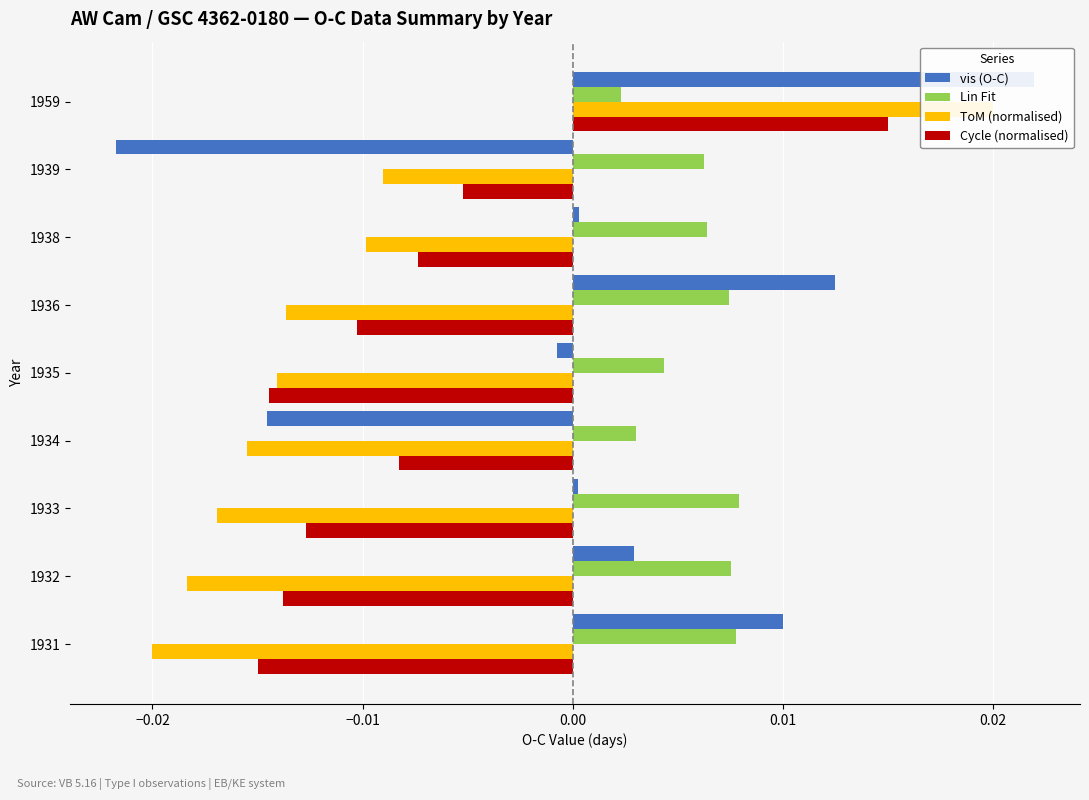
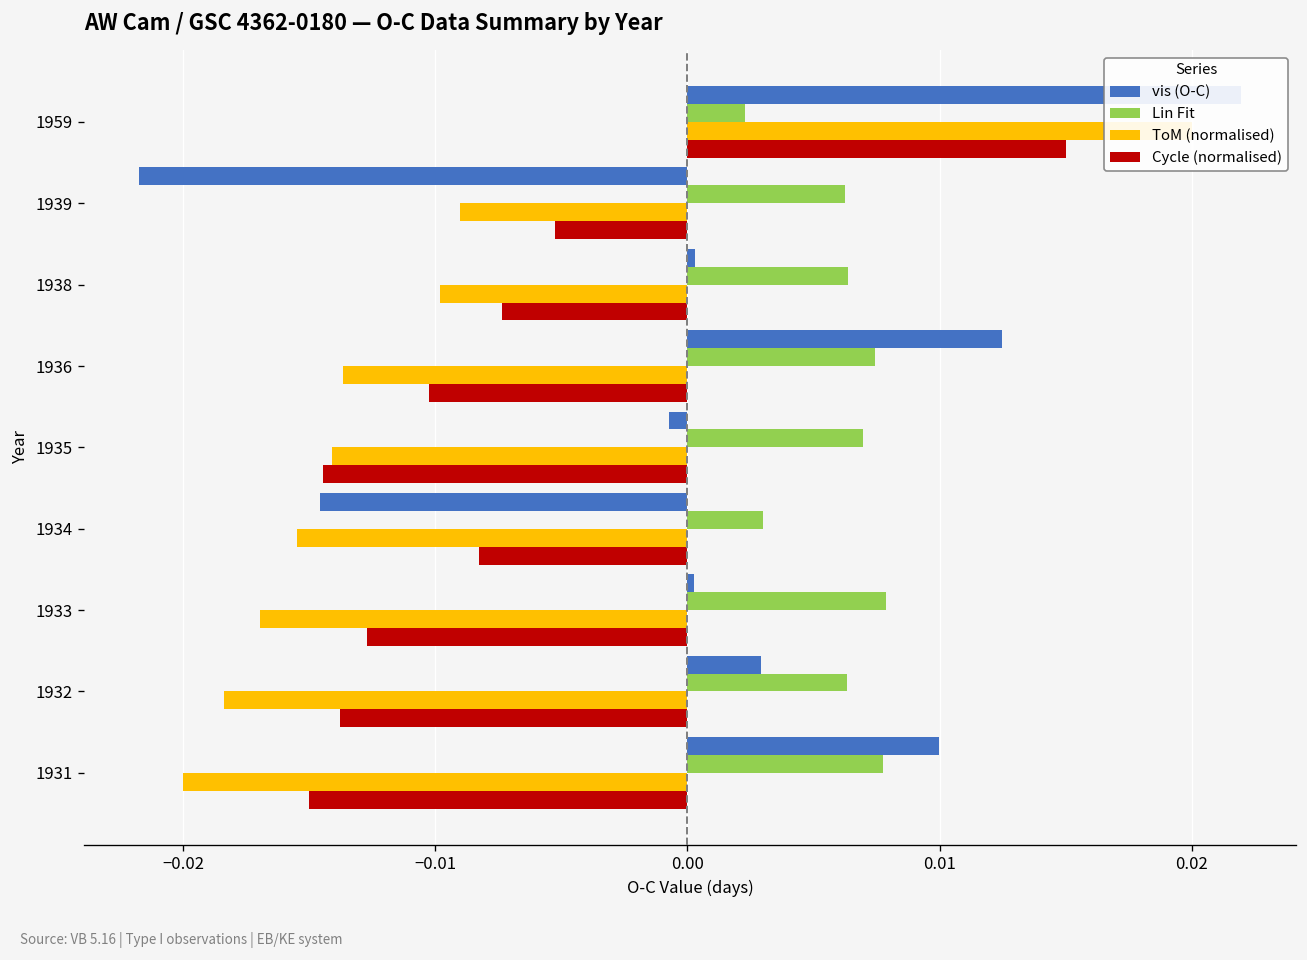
  {
    "vis (O-C)": {
      "1939": -0.0217,
      "1938": 0.0003,
      "1936": 0.0125,
      "1935": -0.0007,
      "1934": -0.0146,
      "1933": 0.0003,
      "1932": 0.0029,
      "1931": 0.0100
    },
    "Lin Fit": {
      "1959": 0.0023,
      "1939": 0.0063,
      "1938": 0.0064,
      "1936": 0.0074,
-     "1935": 0.0044,
+     "1935": 0.0069,
      "1934": 0.0030,
      "1933": 0.0079,
-     "1932": 0.0075,
+     "1932": 0.0063,
      "1931": 0.0078
    },
    "ToM (normalised)": {
      "1939": -0.0090,
      "1938": -0.0098,
      "1936": -0.0137,
      "1935": -0.0141,
      "1934": -0.0155,
      "1933": -0.0169,
      "1932": -0.0184,
      "1931": -0.0200
    },
    "Cycle (normalised)": {
      "1959": 0.0150,
      "1939": -0.0052,
      "1938": -0.0074,
      "1936": -0.0102,
      "1935": -0.0144,
      "1934": -0.0083,
      "1933": -0.0127,
      "1932": -0.0138,
      "1931": -0.0150
    }
  }
